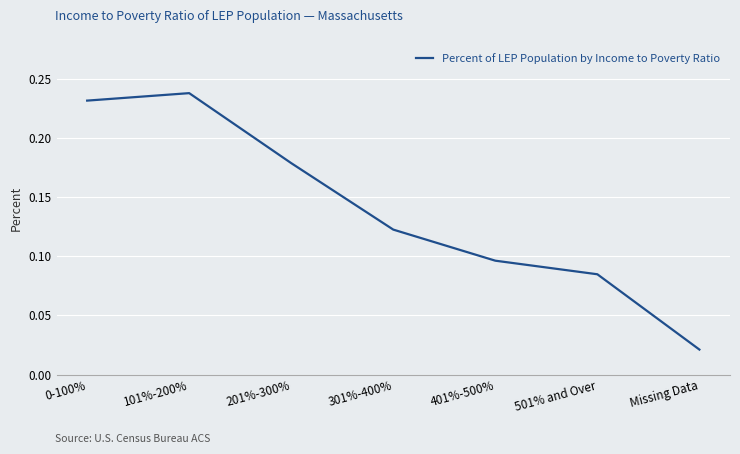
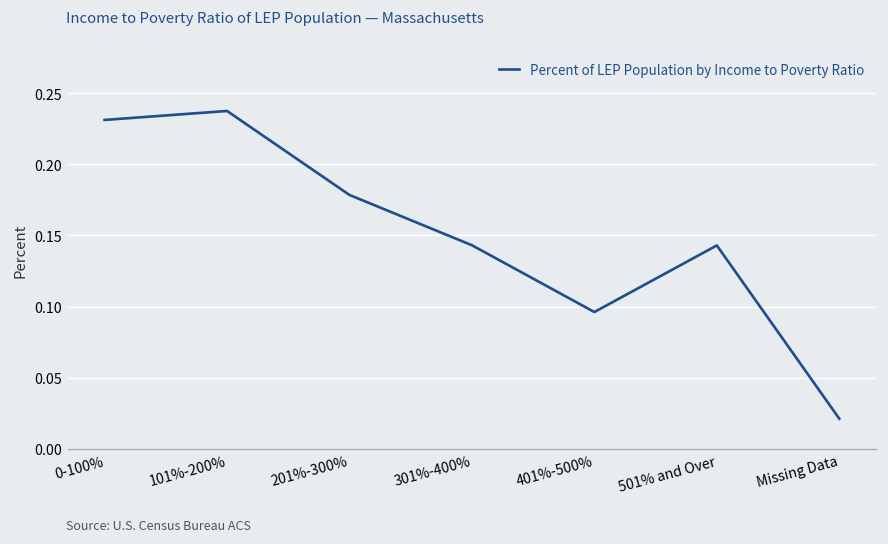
  {
    "0-100%": 0.231,
    "101%-200%": 0.238,
    "201%-300%": 0.179,
-   "301%-400%": 0.122,
+   "301%-400%": 0.143,
    "401%-500%": 0.096,
-   "501% and Over": 0.085,
+   "501% and Over": 0.143,
    "Missing Data": 0.021
  }
